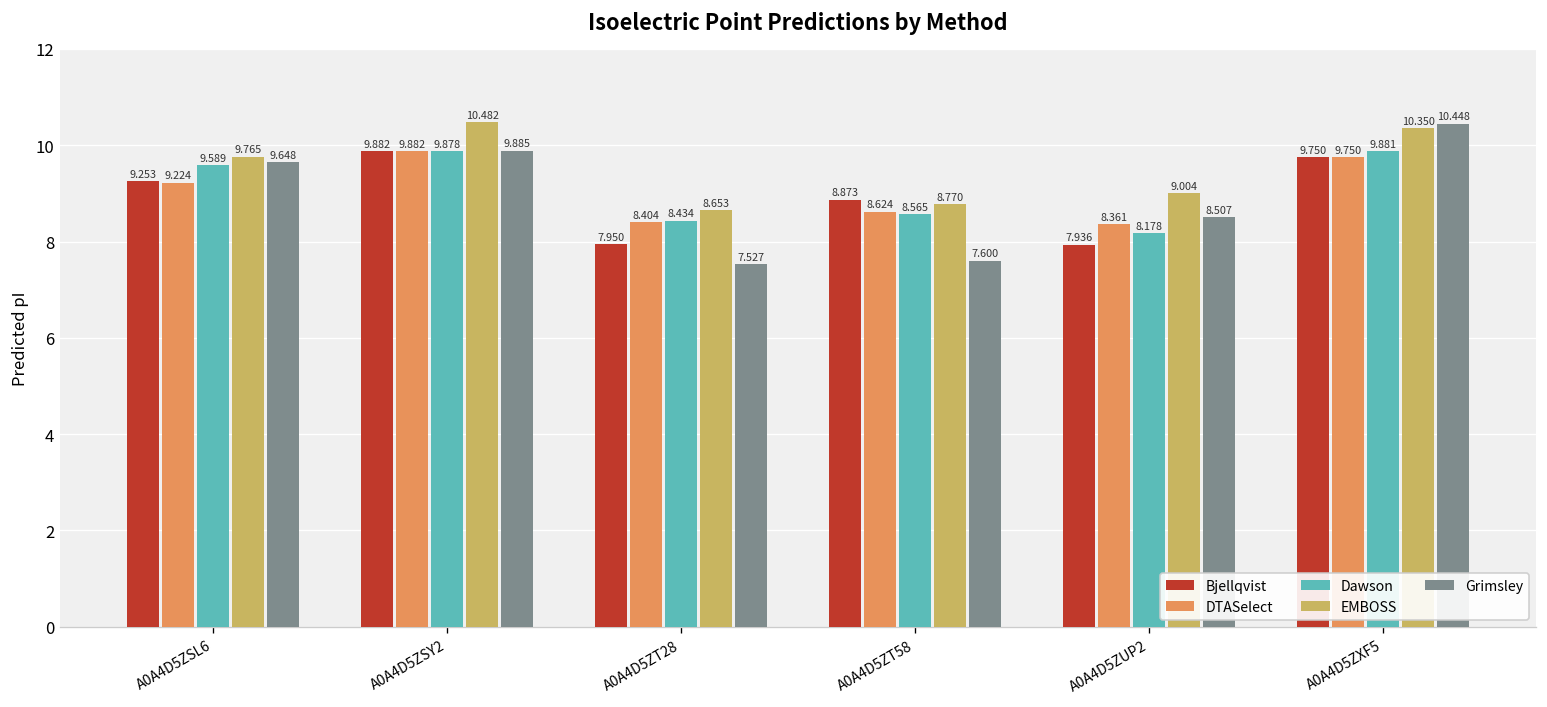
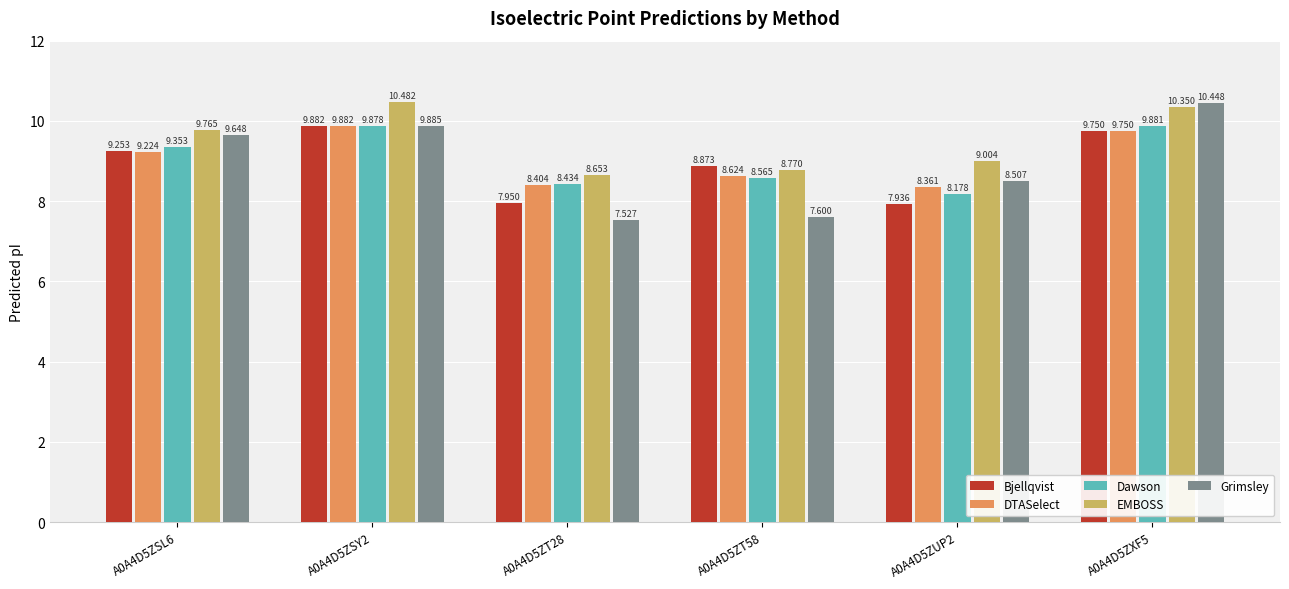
  {
    "Bjellqvist": {
      "A0A4D5ZSL6": 9.253,
      "A0A4D5ZSY2": 9.882,
      "A0A4D5ZT28": 7.950,
      "A0A4D5ZT58": 8.873,
      "A0A4D5ZUP2": 7.936,
      "A0A4D5ZXF5": 9.750
    },
    "Dawson": {
-     "A0A4D5ZSL6": 9.589,
+     "A0A4D5ZSL6": 9.353,
      "A0A4D5ZSY2": 9.878,
      "A0A4D5ZT28": 8.434,
      "A0A4D5ZT58": 8.565,
      "A0A4D5ZUP2": 8.178,
      "A0A4D5ZXF5": 9.881
    },
    "Grimsley": {
      "A0A4D5ZSL6": 9.648,
      "A0A4D5ZSY2": 9.885,
      "A0A4D5ZT28": 7.527,
      "A0A4D5ZT58": 7.600,
      "A0A4D5ZUP2": 8.507,
      "A0A4D5ZXF5": 10.448
    }
  }
